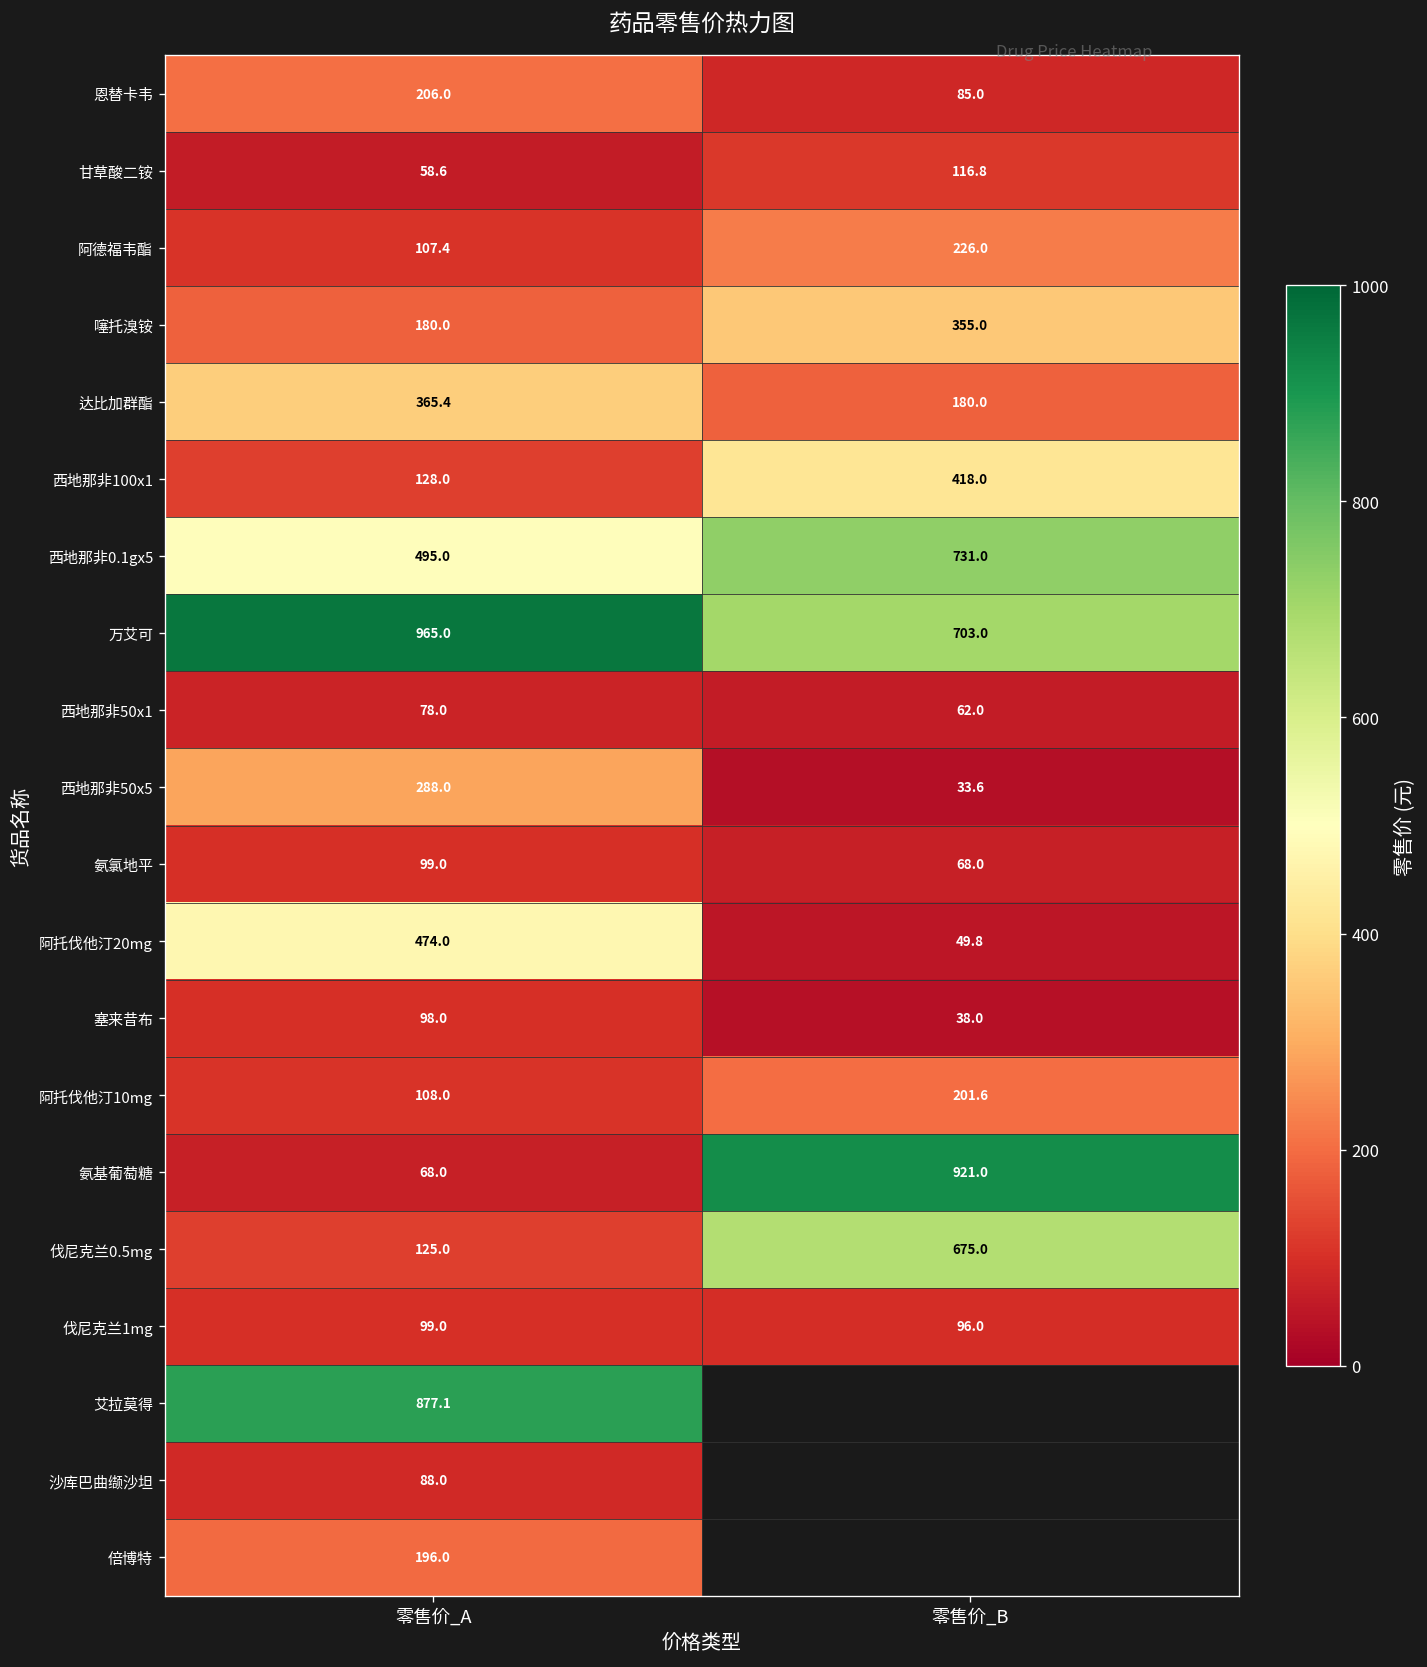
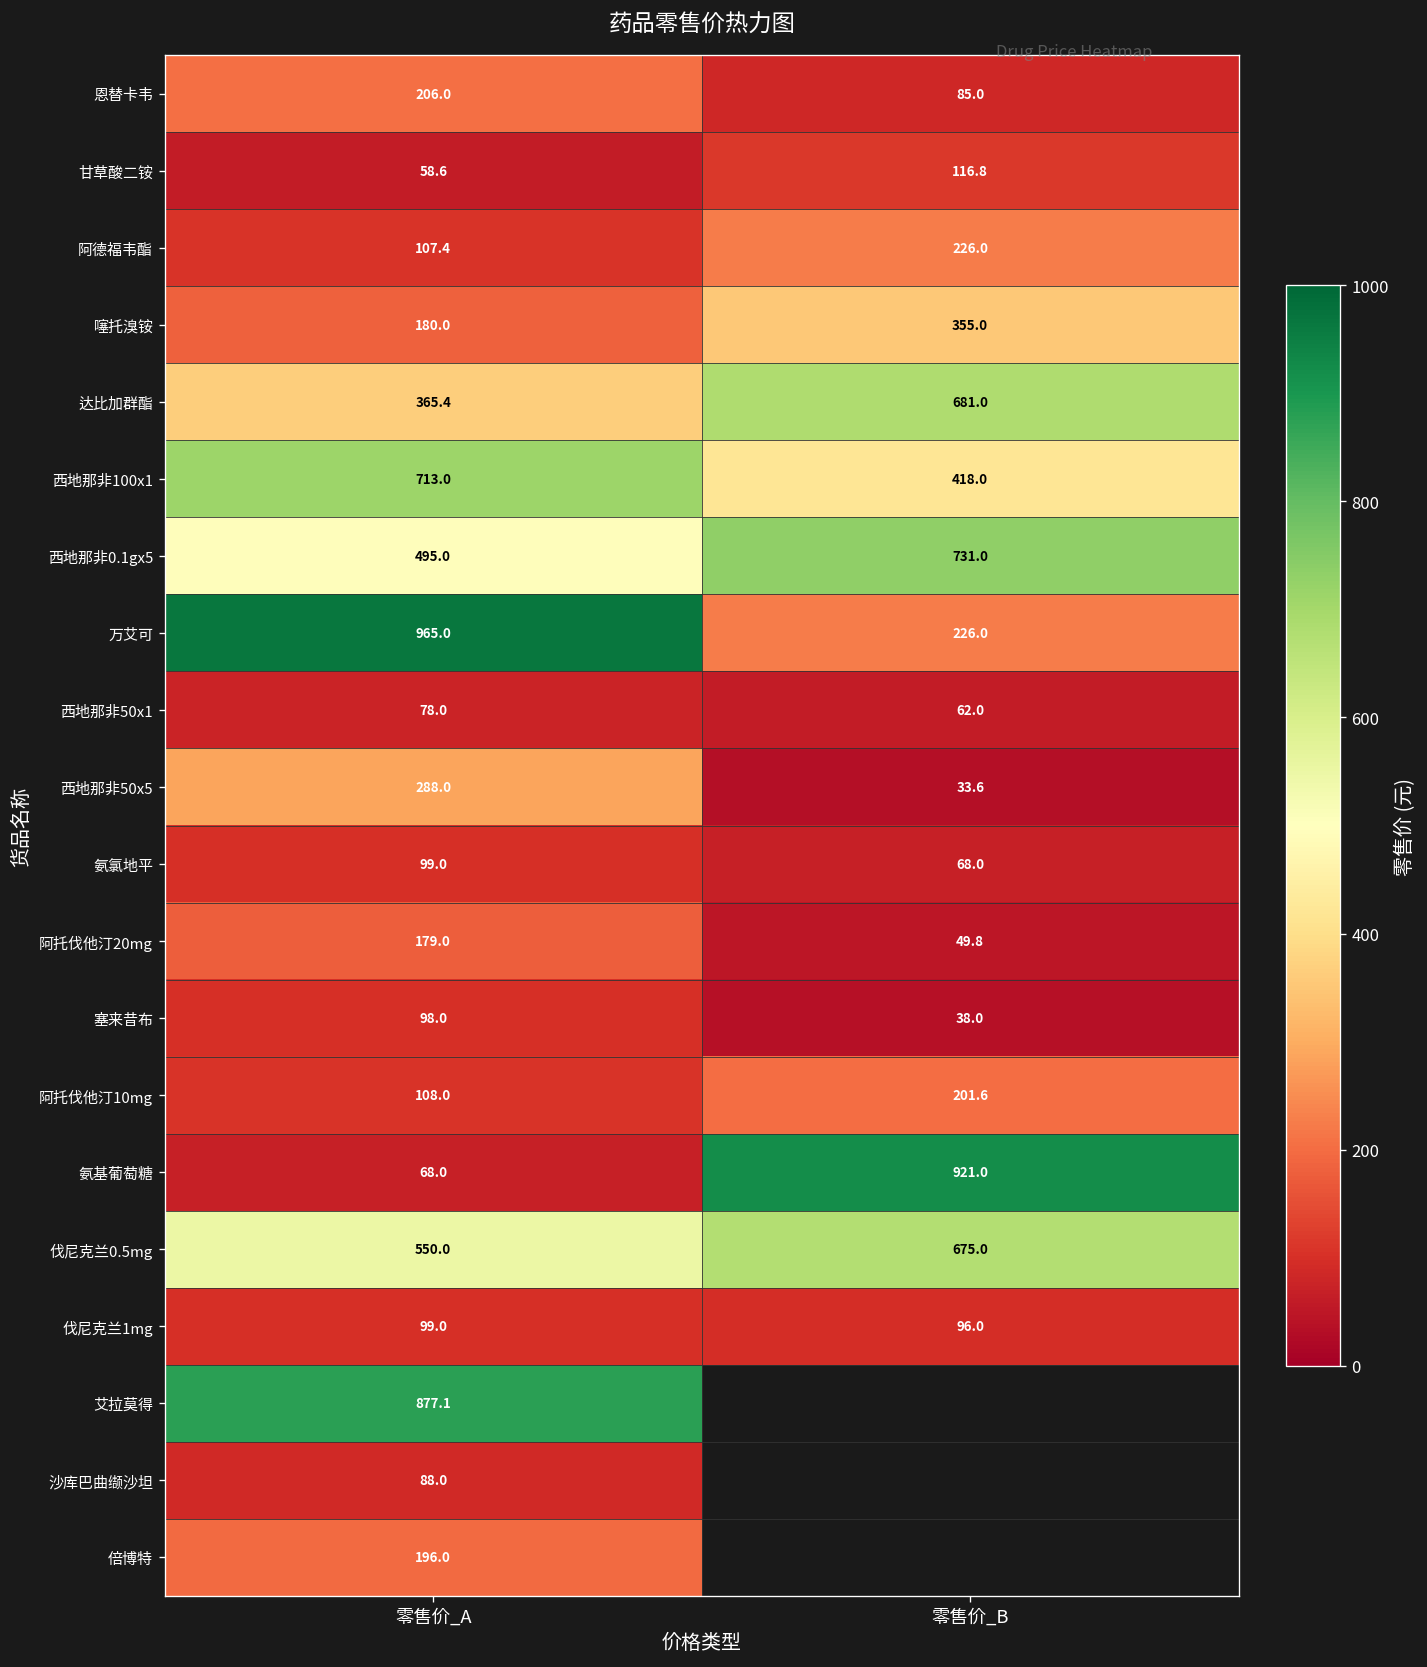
  {
    "恩替卡韦": {
      "零售价_A": 206.0,
      "零售价_B": 85.0
    },
    "甘草酸二铵": {
      "零售价_A": 58.6,
      "零售价_B": 116.8
    },
    "阿德福韦酯": {
      "零售价_A": 107.4,
      "零售价_B": 226.0
    },
    "噻托溴铵": {
      "零售价_A": 180.0,
      "零售价_B": 355.0
    },
    "达比加群酯": {
      "零售价_A": 365.4,
-     "零售价_B": 180.0
+     "零售价_B": 681.0
    },
    "西地那非100x1": {
-     "零售价_A": 128.0,
+     "零售价_A": 713.0,
      "零售价_B": 418.0
    },
    "西地那非0.1gx5": {
      "零售价_A": 495.0,
      "零售价_B": 731.0
    },
    "万艾可": {
      "零售价_A": 965.0,
-     "零售价_B": 703.0
+     "零售价_B": 226.0
    },
    "西地那非50x1": {
      "零售价_A": 78.0,
      "零售价_B": 62.0
    },
    "西地那非50x5": {
      "零售价_A": 288.0,
      "零售价_B": 33.6
    },
    "氨氯地平": {
      "零售价_A": 99.0,
      "零售价_B": 68.0
    },
    "阿托伐他汀20mg": {
-     "零售价_A": 474.0,
+     "零售价_A": 179.0,
      "零售价_B": 49.8
    },
    "塞来昔布": {
      "零售价_A": 98.0,
      "零售价_B": 38.0
    },
    "阿托伐他汀10mg": {
      "零售价_A": 108.0,
      "零售价_B": 201.6
    },
    "氨基葡萄糖": {
      "零售价_A": 68.0,
      "零售价_B": 921.0
    },
    "伐尼克兰0.5mg": {
-     "零售价_A": 125.0,
+     "零售价_A": 550.0,
      "零售价_B": 675.0
    },
    "伐尼克兰1mg": {
      "零售价_A": 99.0,
      "零售价_B": 96.0
    },
    "艾拉莫得": {
      "零售价_A": 877.1
    },
    "沙库巴曲缬沙坦": {
      "零售价_A": 88.0
    },
    "倍博特": {
      "零售价_A": 196.0
    }
  }
